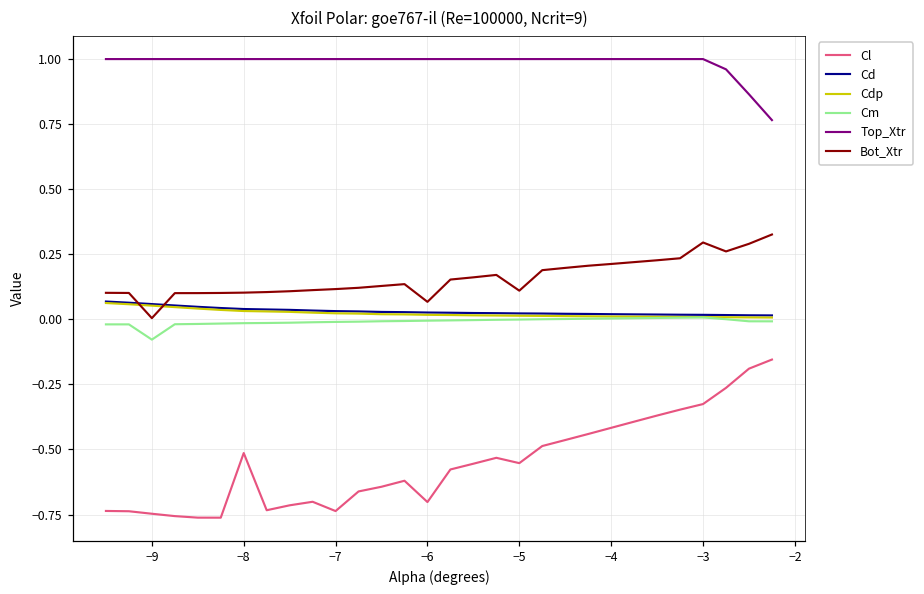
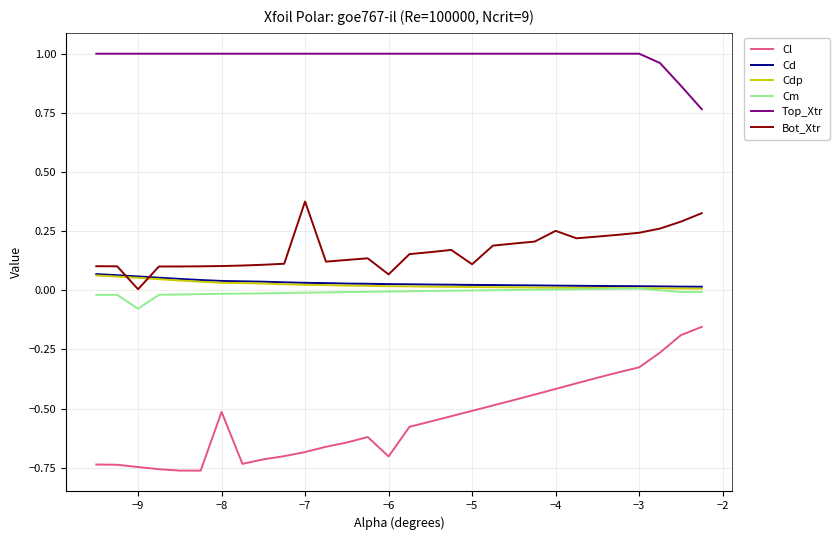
  {
    "Cl": {
      "−9": -0.75,
      "−8": -0.51,
-     "−7": -0.74,
+     "−7": -0.68,
      "−6": -0.70,
-     "−5": -0.55,
+     "−5": -0.51,
      "−4": -0.42,
      "−3": -0.33
    },
    "Cm": {
      "−9": -0.08,
      "−8": -0.01,
      "−7": -0.01,
      "−6": -0.01,
      "−5": 0.00
    },
    "Top_Xtr": {
      "−9": 1.00,
      "−8": 1.00,
      "−7": 1.00,
      "−6": 1.00,
      "−5": 1.00,
      "−4": 1.00,
      "−3": 1.00
    },
    "Bot_Xtr": {
      "−9": 0.00,
      "−8": 0.10,
-     "−7": 0.12,
+     "−7": 0.38,
      "−6": 0.07,
      "−5": 0.11,
-     "−4": 0.21,
-     "−3": 0.30
+     "−4": 0.25,
+     "−3": 0.24
    }
  }
